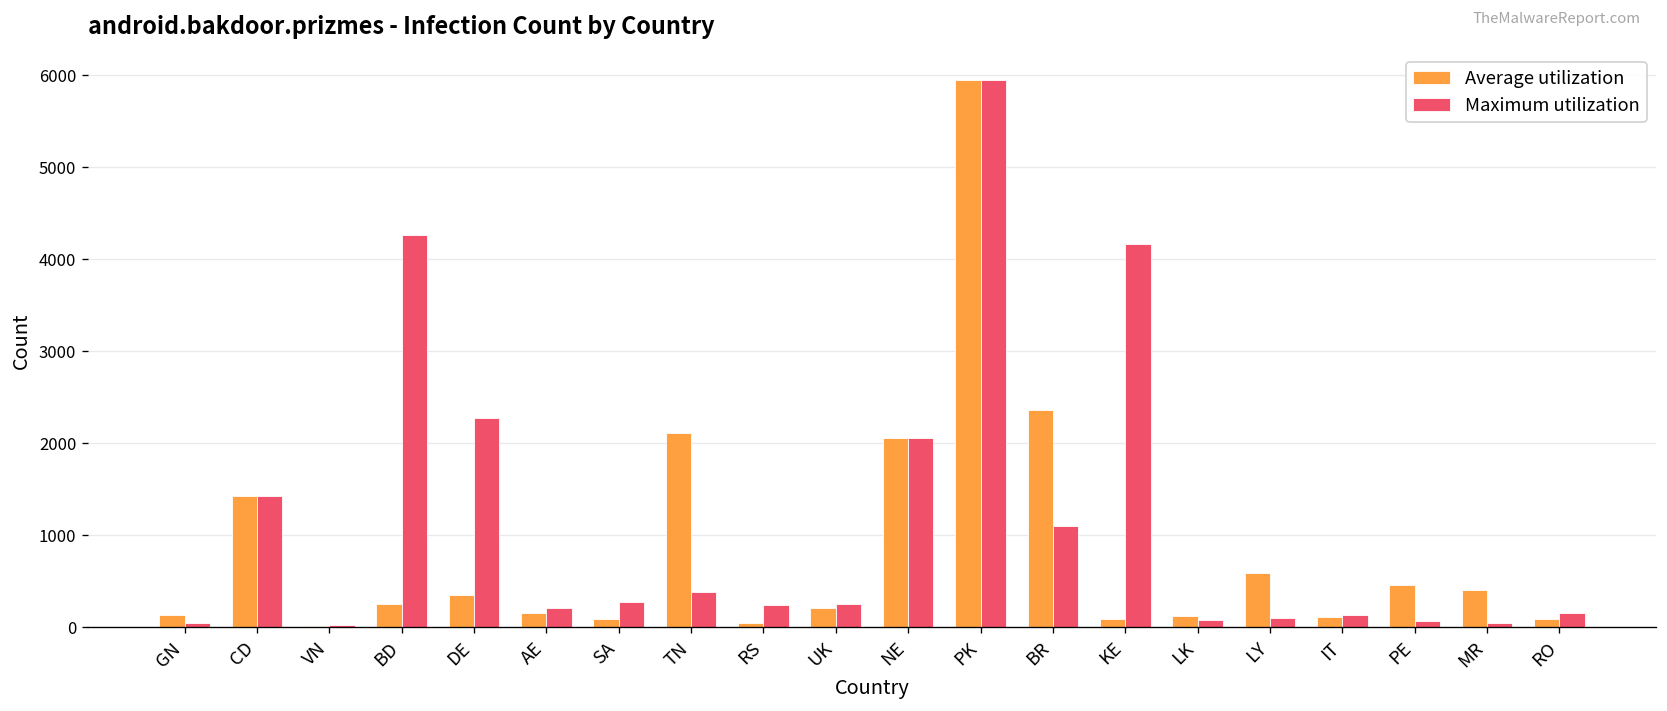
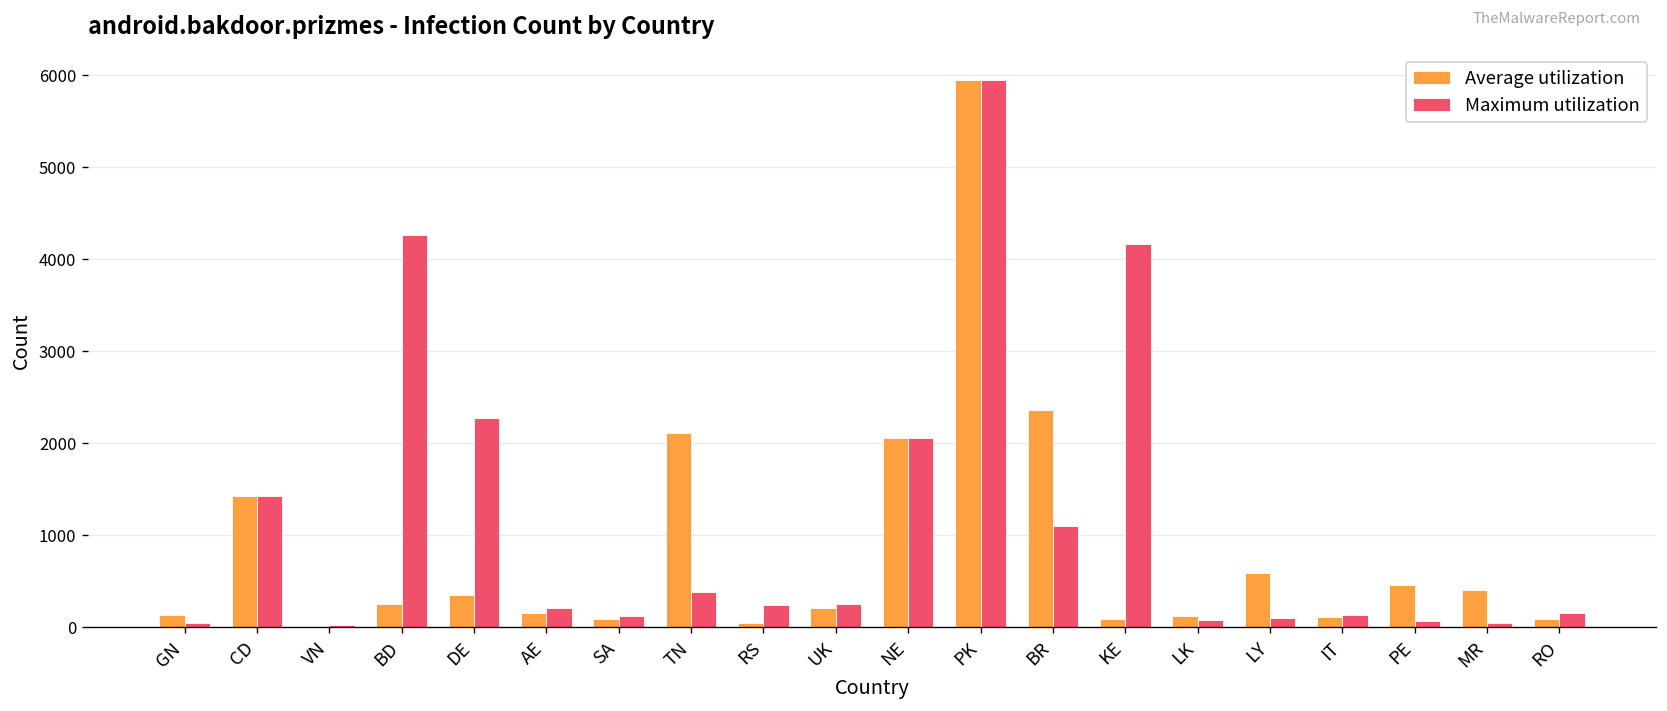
  {
    "Average utilization": {
      "GN": 100,
      "CD": 1400,
      "BD": 300,
      "DE": 400,
      "AE": 200,
      "SA": 100,
      "TN": 2100,
      "RS": 0,
      "UK": 200,
      "NE": 2100,
      "PK": 5900,
      "BR": 2400,
      "KE": 100,
      "LK": 100,
      "LY": 600,
      "IT": 100,
      "PE": 500,
      "MR": 400,
      "RO": 100
    },
    "Maximum utilization": {
      "GN": 0,
      "CD": 1400,
      "BD": 4300,
      "DE": 2300,
      "AE": 200,
-     "SA": 300,
+     "SA": 100,
      "TN": 400,
      "RS": 200,
      "UK": 300,
      "NE": 2100,
      "PK": 5900,
      "BR": 1100,
      "KE": 4200,
      "LK": 100,
      "LY": 100,
      "IT": 100,
      "PE": 100,
      "MR": 0,
      "RO": 200
    }
  }
